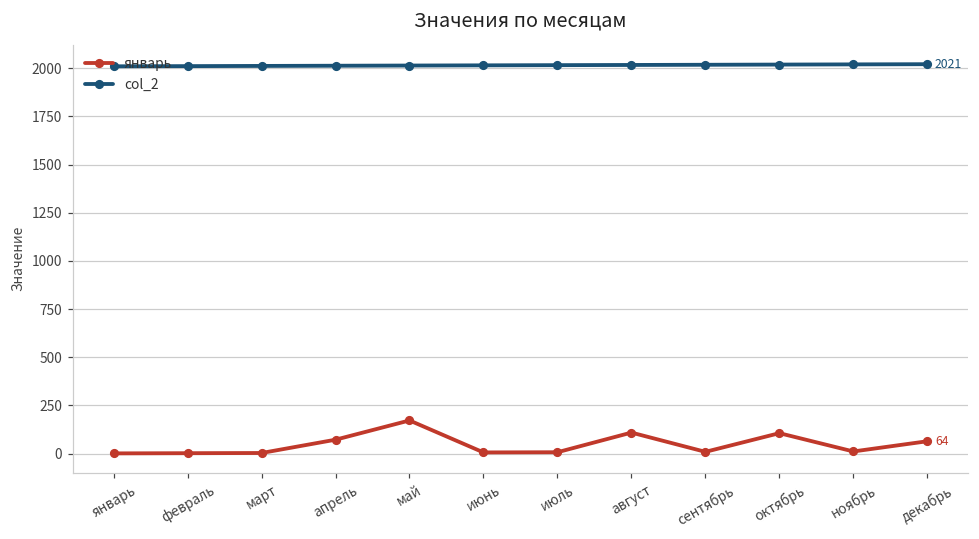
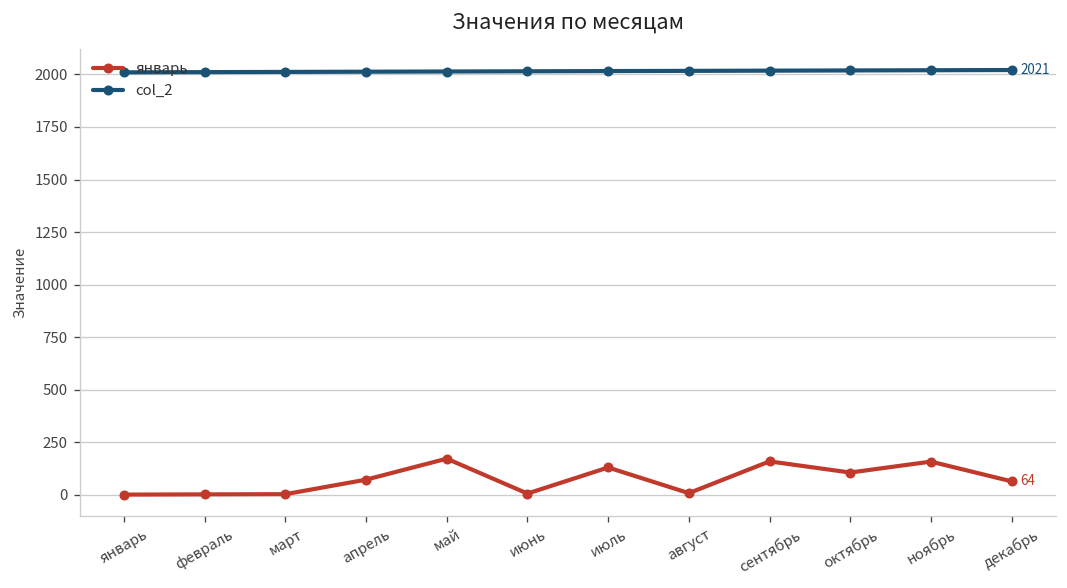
  {
    "январь": {
      "январь": 0,
      "февраль": 0,
      "март": 0,
      "апрель": 70,
      "май": 170,
      "июнь": 10,
-     "июль": 10,
-     "август": 110,
-     "сентябрь": 10,
+     "июль": 130,
+     "август": 10,
+     "сентябрь": 160,
      "октябрь": 110,
-     "ноябрь": 10
+     "ноябрь": 160
    },
    "col_2": {
      "декабрь": 2021
    }
  }
